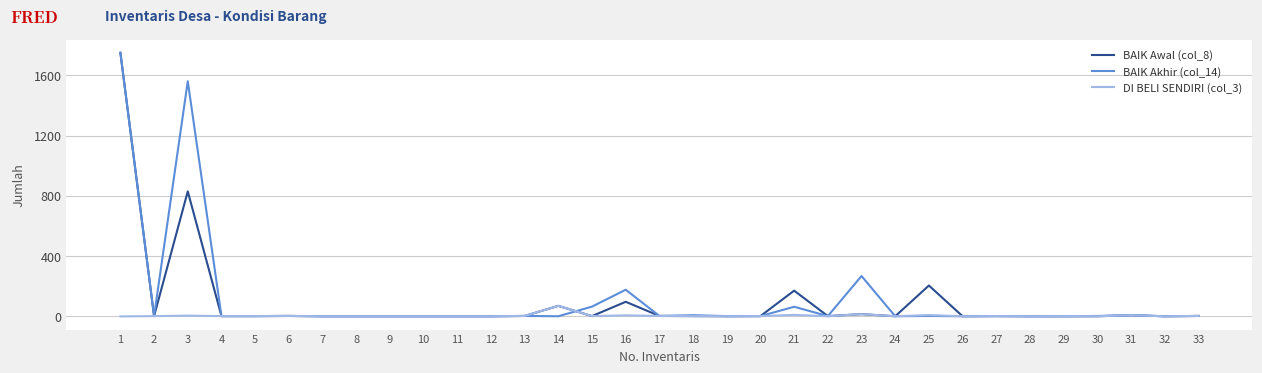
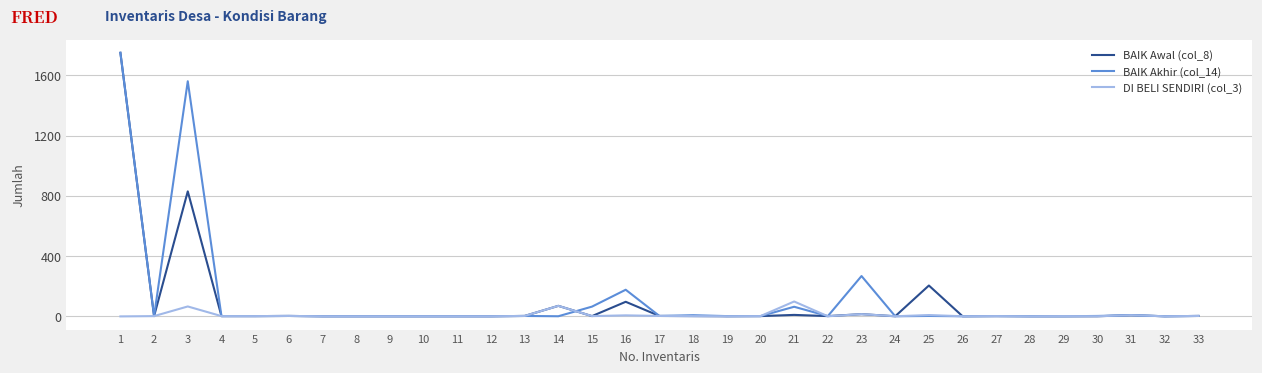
  {
    "BAIK Awal (col_8)": {
      "3": 830,
      "16": 100,
-     "21": 170,
+     "21": 10,
      "25": 210
    },
    "BAIK Akhir (col_14)": {
      "3": 1560,
      "14": 0,
      "15": 70,
      "16": 180,
      "21": 60,
      "23": 270
    },
    "DI BELI SENDIRI (col_3)": {
      "1": 0,
-     "3": 10,
+     "3": 70,
      "16": 10,
-     "21": 10
+     "21": 100
    }
  }
